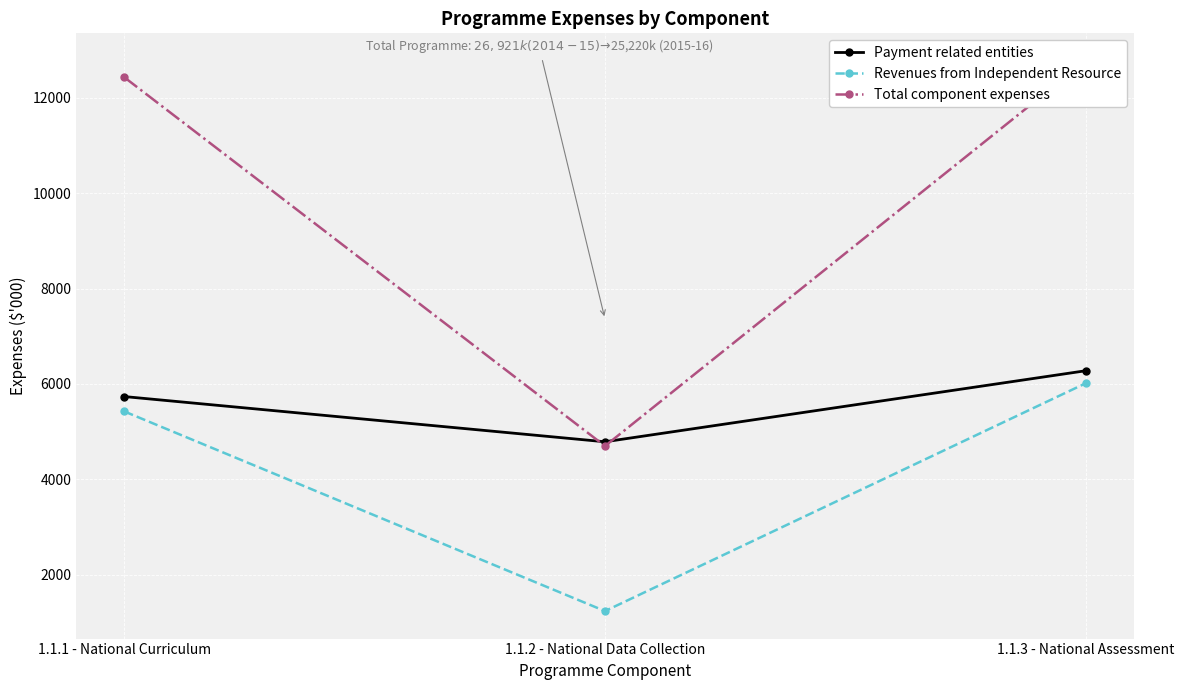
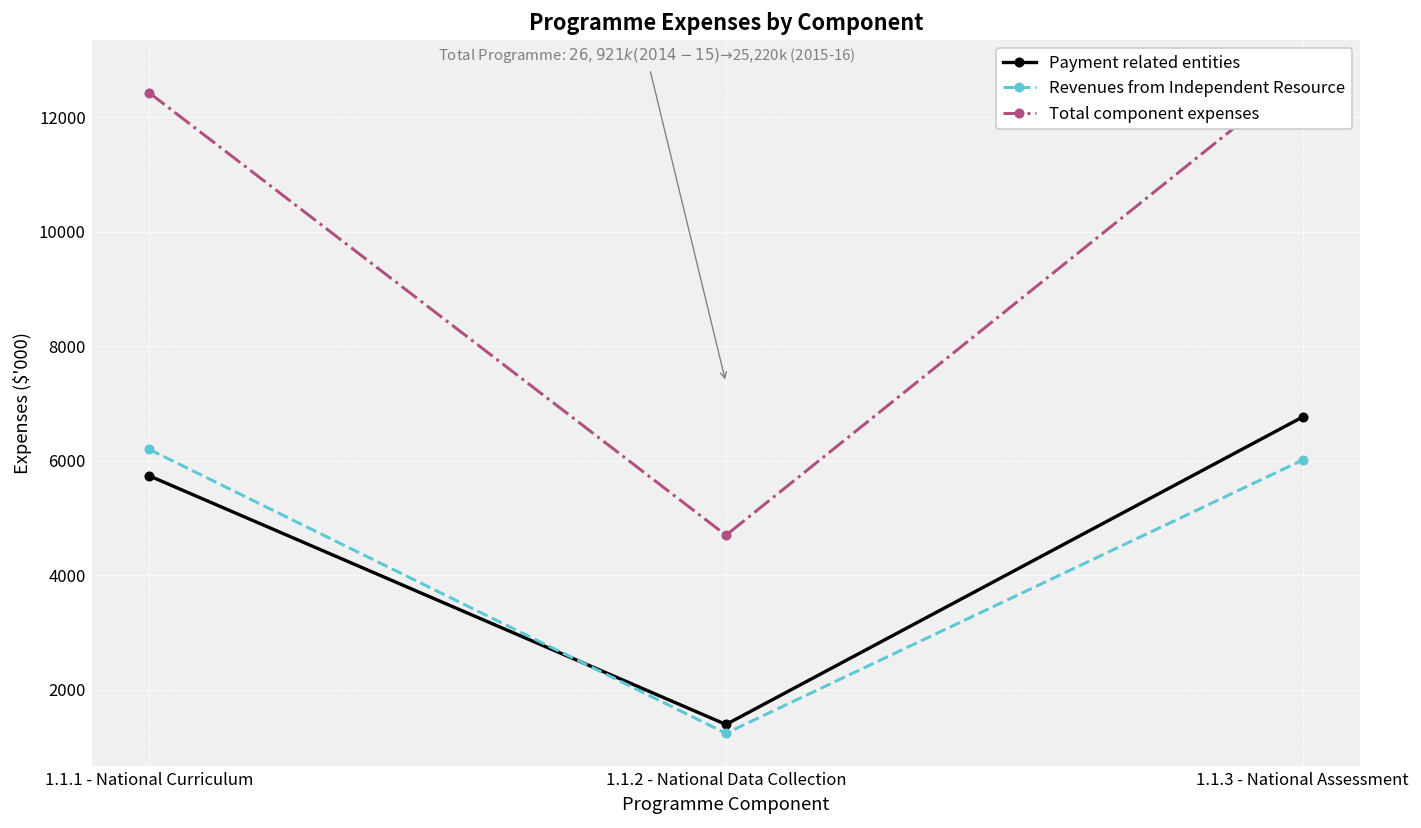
  {
    "Payment related entities": {
      "1.1.1 - National Curriculum": 5700,
-     "1.1.2 - National Data Collection": 4800,
-     "1.1.3 - National Assessment": 6300
+     "1.1.2 - National Data Collection": 1400,
+     "1.1.3 - National Assessment": 6800
    },
    "Revenues from Independent Resource": {
-     "1.1.1 - National Curriculum": 5400,
+     "1.1.1 - National Curriculum": 6200,
      "1.1.2 - National Data Collection": 1200,
      "1.1.3 - National Assessment": 6000
    },
    "Total component expenses": {
      "1.1.1 - National Curriculum": 12400,
      "1.1.2 - National Data Collection": 4700
    }
  }
